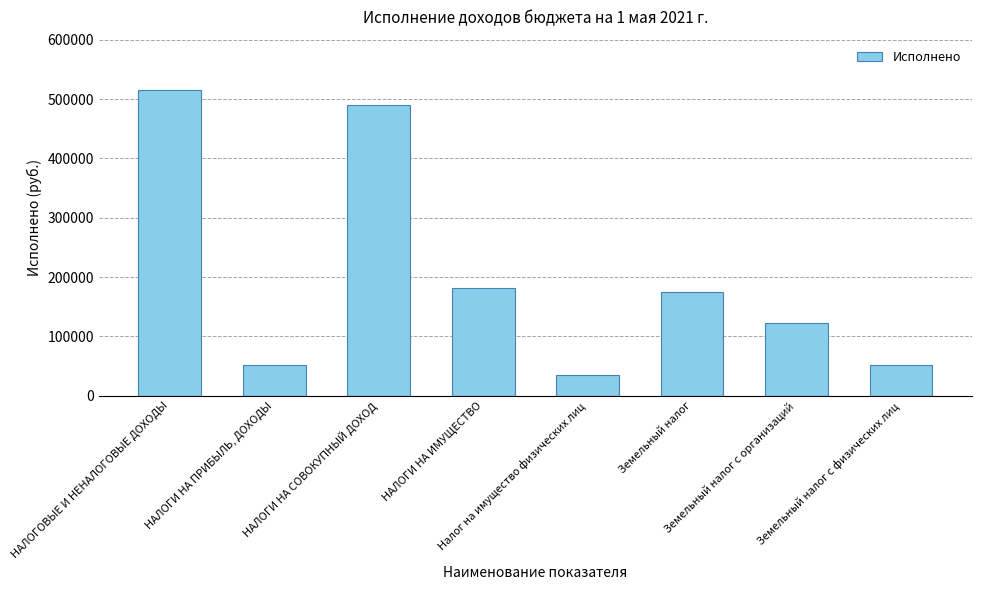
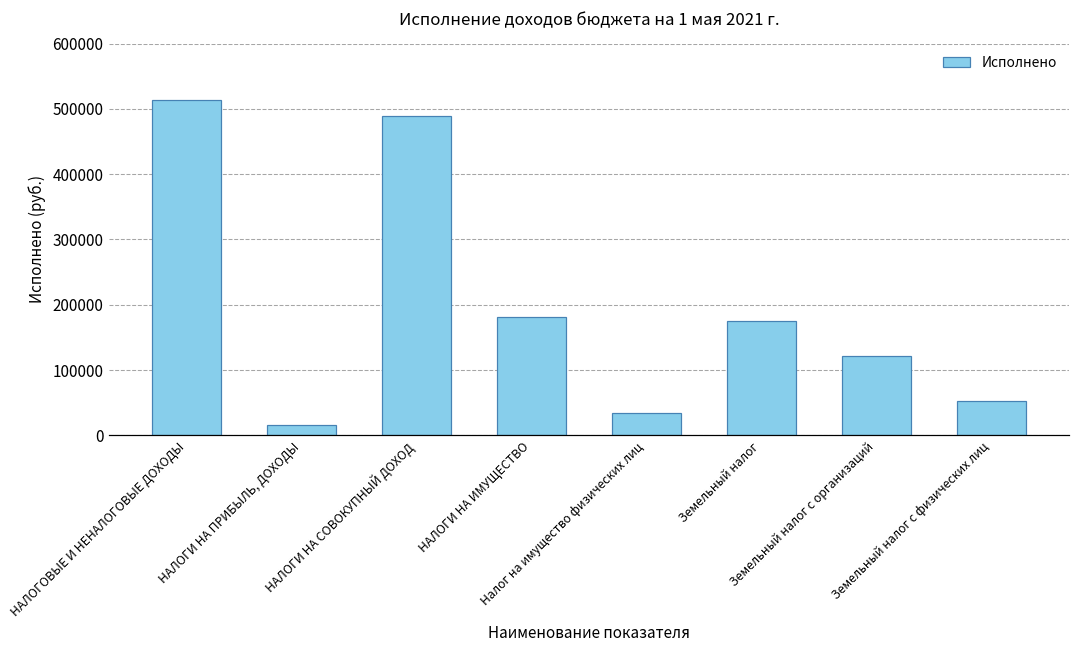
  {
    "НАЛОГОВЫЕ И НЕНАЛОГОВЫЕ ДОХОДЫ": 510000,
-   "НАЛОГИ НА ПРИБЫЛЬ, ДОХОДЫ": 50000,
+   "НАЛОГИ НА ПРИБЫЛЬ, ДОХОДЫ": 20000,
    "НАЛОГИ НА СОВОКУПНЫЙ ДОХОД": 490000,
    "НАЛОГИ НА ИМУЩЕСТВО": 180000,
    "Налог на имущество физических лиц": 30000,
    "Земельный налог": 170000,
    "Земельный налог с организаций": 120000,
    "Земельный налог с физических лиц": 50000
  }
